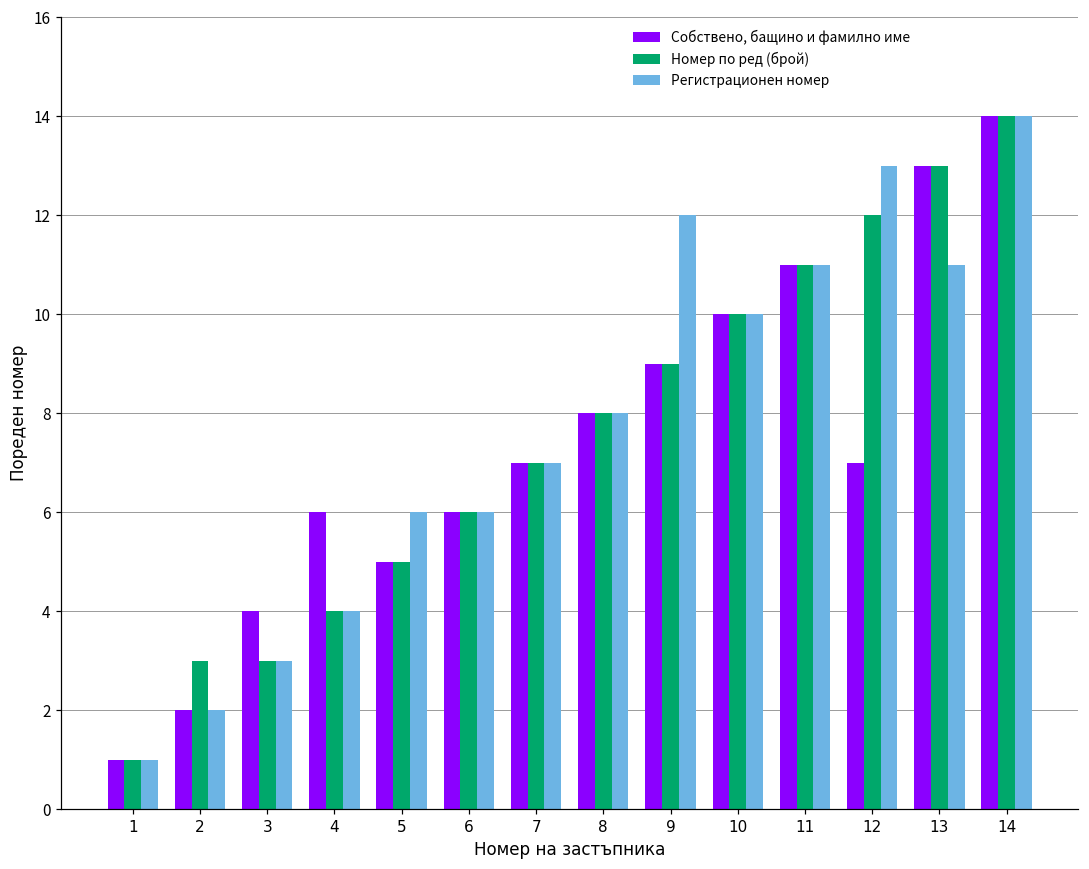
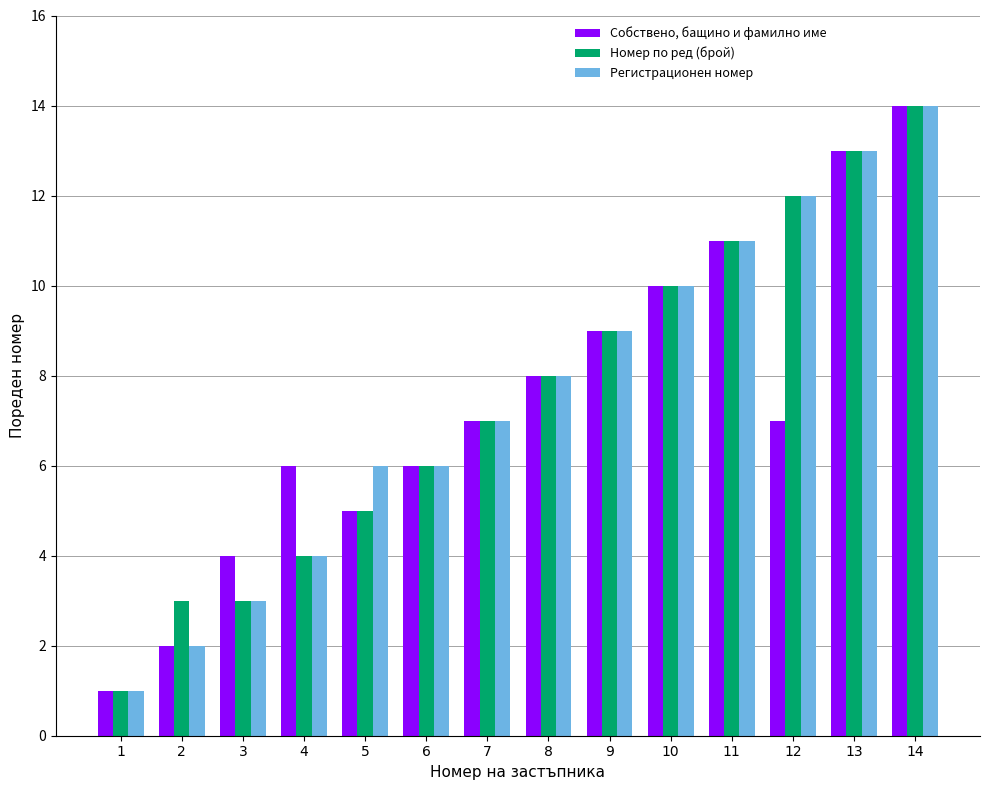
  {
    "Собствено, бащино и фамилно име": {
      "1": 1,
      "2": 2,
      "3": 4,
      "4": 6,
      "5": 5,
      "6": 6,
      "7": 7,
      "8": 8,
      "9": 9,
      "10": 10,
      "11": 11,
      "12": 7,
      "13": 13,
      "14": 14
    },
    "Номер по ред (брой)": {
      "1": 1,
      "2": 3,
      "3": 3,
      "4": 4,
      "5": 5,
      "6": 6,
      "7": 7,
      "8": 8,
      "9": 9,
      "10": 10,
      "11": 11,
      "12": 12,
      "13": 13,
      "14": 14
    },
    "Регистрационен номер": {
      "1": 1,
      "2": 2,
      "3": 3,
      "4": 4,
      "5": 6,
      "6": 6,
      "7": 7,
      "8": 8,
-     "9": 12,
+     "9": 9,
      "10": 10,
      "11": 11,
-     "12": 13,
-     "13": 11,
+     "12": 12,
+     "13": 13,
      "14": 14
    }
  }
